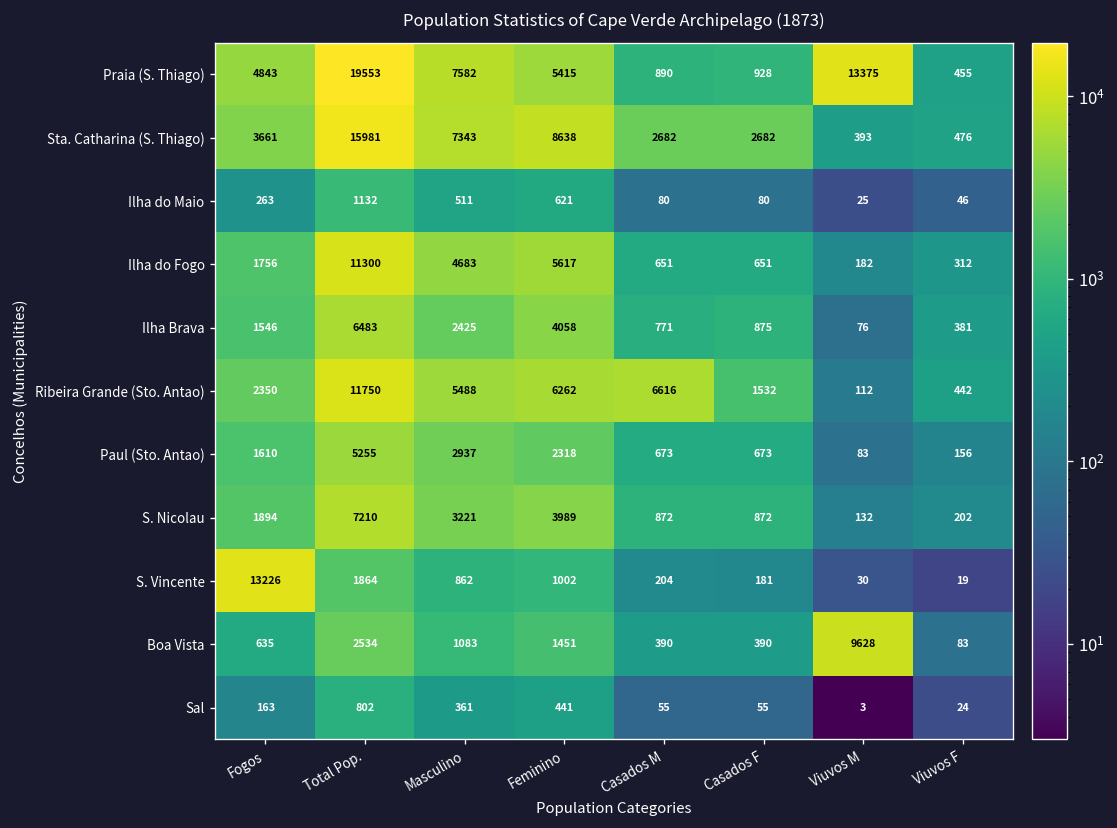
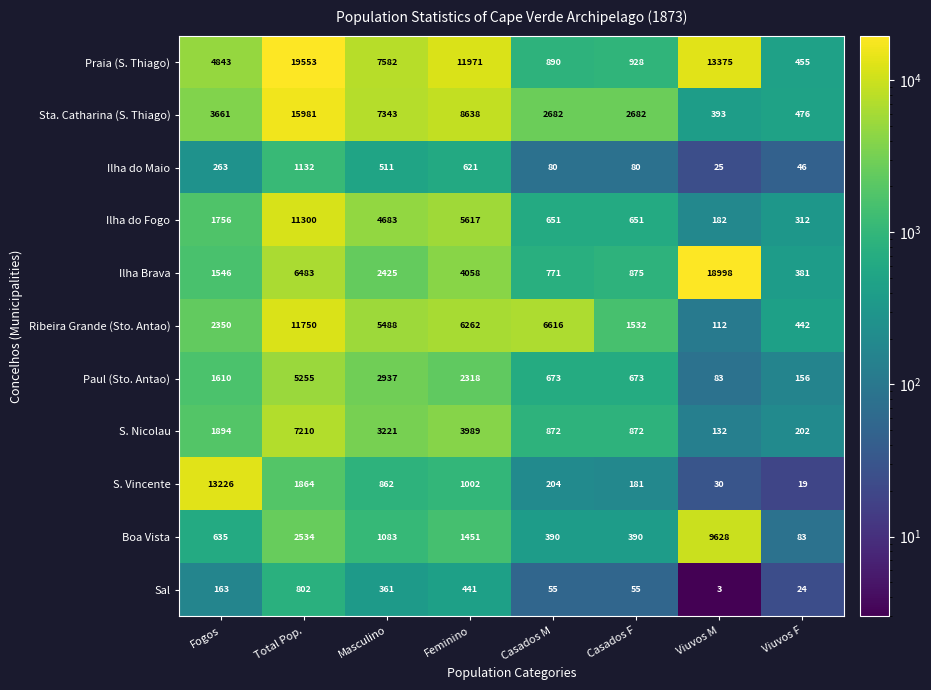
  {
    "Praia (S. Thiago)": {
      "Fogos": 4843,
      "Total Pop.": 19553,
      "Masculino": 7582,
-     "Feminino": 5415,
+     "Feminino": 11971,
      "Casados M": 890,
      "Casados F": 928,
      "Viuvos M": 13375,
      "Viuvos F": 455
    },
    "Sta. Catharina (S. Thiago)": {
      "Fogos": 3661,
      "Total Pop.": 15981,
      "Masculino": 7343,
      "Feminino": 8638,
      "Casados M": 2682,
      "Casados F": 2682,
      "Viuvos M": 393,
      "Viuvos F": 476
    },
    "Ilha do Maio": {
      "Fogos": 263,
      "Total Pop.": 1132,
      "Masculino": 511,
      "Feminino": 621,
      "Casados M": 80,
      "Casados F": 80,
      "Viuvos M": 25,
      "Viuvos F": 46
    },
    "Ilha do Fogo": {
      "Fogos": 1756,
      "Total Pop.": 11300,
      "Masculino": 4683,
      "Feminino": 5617,
      "Casados M": 651,
      "Casados F": 651,
      "Viuvos M": 182,
      "Viuvos F": 312
    },
    "Ilha Brava": {
      "Fogos": 1546,
      "Total Pop.": 6483,
      "Masculino": 2425,
      "Feminino": 4058,
      "Casados M": 771,
      "Casados F": 875,
-     "Viuvos M": 76,
+     "Viuvos M": 18998,
      "Viuvos F": 381
    },
    "Ribeira Grande (Sto. Antao)": {
      "Fogos": 2350,
      "Total Pop.": 11750,
      "Masculino": 5488,
      "Feminino": 6262,
      "Casados M": 6616,
      "Casados F": 1532,
      "Viuvos M": 112,
      "Viuvos F": 442
    },
    "Paul (Sto. Antao)": {
      "Fogos": 1610,
      "Total Pop.": 5255,
      "Masculino": 2937,
      "Feminino": 2318,
      "Casados M": 673,
      "Casados F": 673,
      "Viuvos M": 83,
      "Viuvos F": 156
    },
    "S. Nicolau": {
      "Fogos": 1894,
      "Total Pop.": 7210,
      "Masculino": 3221,
      "Feminino": 3989,
      "Casados M": 872,
      "Casados F": 872,
      "Viuvos M": 132,
      "Viuvos F": 202
    },
    "S. Vincente": {
      "Fogos": 13226,
      "Total Pop.": 1864,
      "Masculino": 862,
      "Feminino": 1002,
      "Casados M": 204,
      "Casados F": 181,
      "Viuvos M": 30,
      "Viuvos F": 19
    },
    "Boa Vista": {
      "Fogos": 635,
      "Total Pop.": 2534,
      "Masculino": 1083,
      "Feminino": 1451,
      "Casados M": 390,
      "Casados F": 390,
      "Viuvos M": 9628,
      "Viuvos F": 83
    },
    "Sal": {
      "Fogos": 163,
      "Total Pop.": 802,
      "Masculino": 361,
      "Feminino": 441,
      "Casados M": 55,
      "Casados F": 55,
      "Viuvos M": 3,
      "Viuvos F": 24
    }
  }
